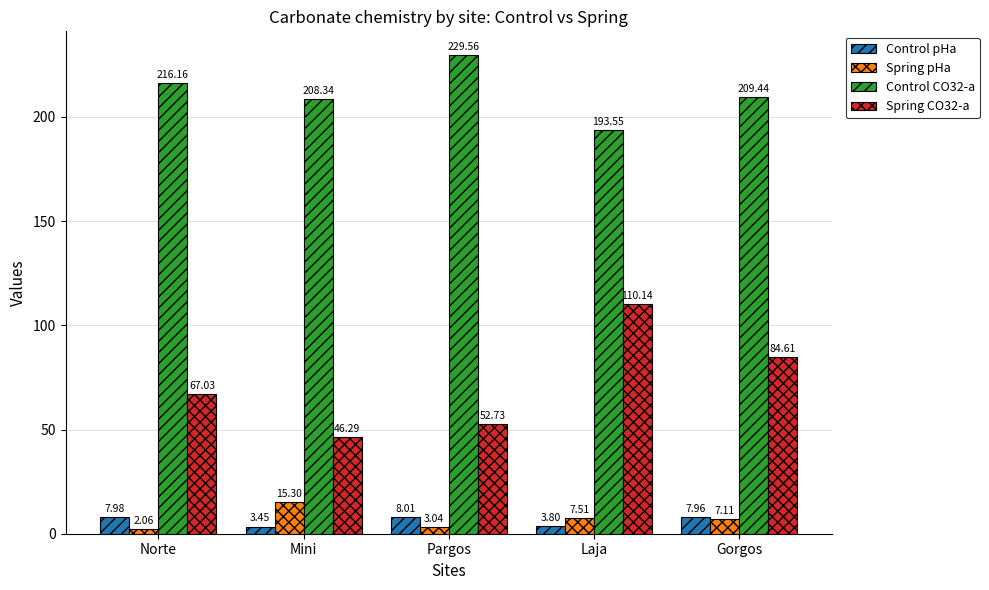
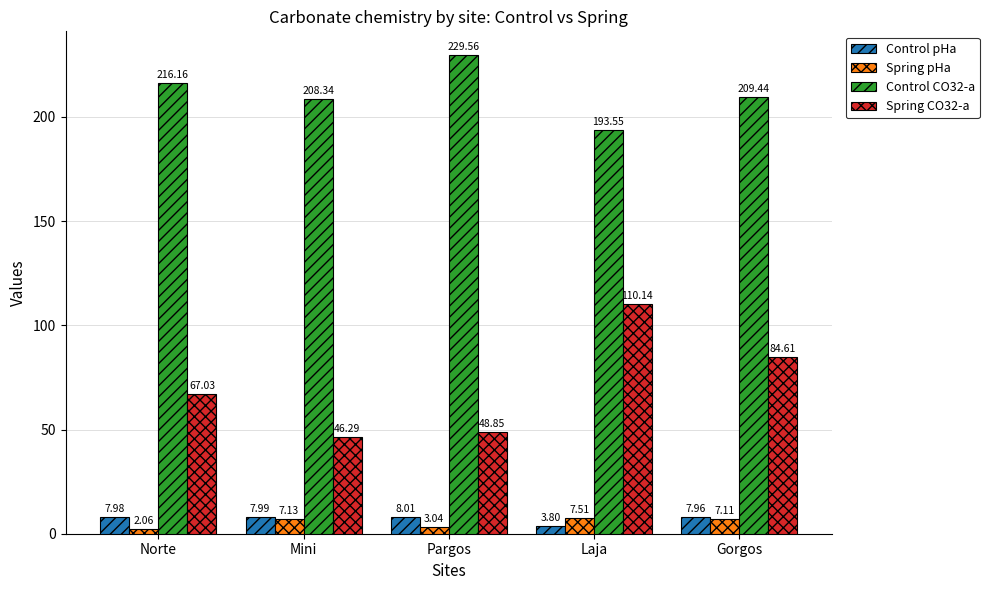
  {
    "Control pHa": {
      "Norte": 7.98,
-     "Mini": 3.45,
+     "Mini": 7.99,
      "Pargos": 8.01,
      "Laja": 3.80,
      "Gorgos": 7.96
    },
    "Spring pHa": {
      "Norte": 2.06,
-     "Mini": 15.30,
+     "Mini": 7.13,
      "Pargos": 3.04,
      "Laja": 7.51,
      "Gorgos": 7.11
    },
    "Control CO32-a": {
      "Norte": 216.16,
      "Mini": 208.34,
      "Pargos": 229.56,
      "Laja": 193.55,
      "Gorgos": 209.44
    },
    "Spring CO32-a": {
      "Norte": 67.03,
      "Mini": 46.29,
-     "Pargos": 52.73,
+     "Pargos": 48.85,
      "Laja": 110.14,
      "Gorgos": 84.61
    }
  }
